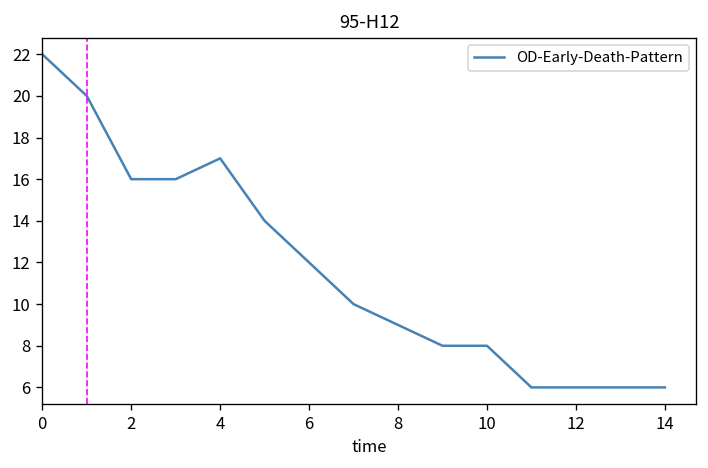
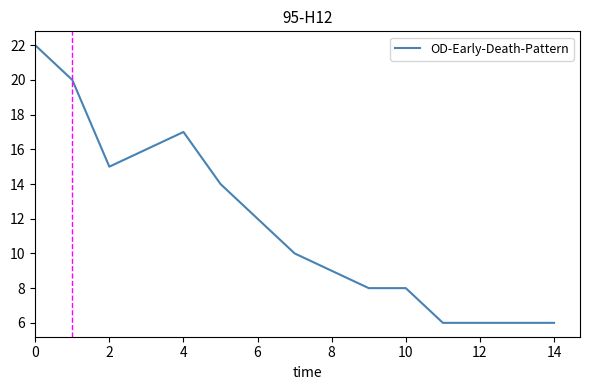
  {
    "0": 22,
-   "2": 16,
+   "2": 15,
    "4": 17,
    "6": 12,
    "8": 9,
    "10": 8,
    "12": 6,
    "14": 6
  }
